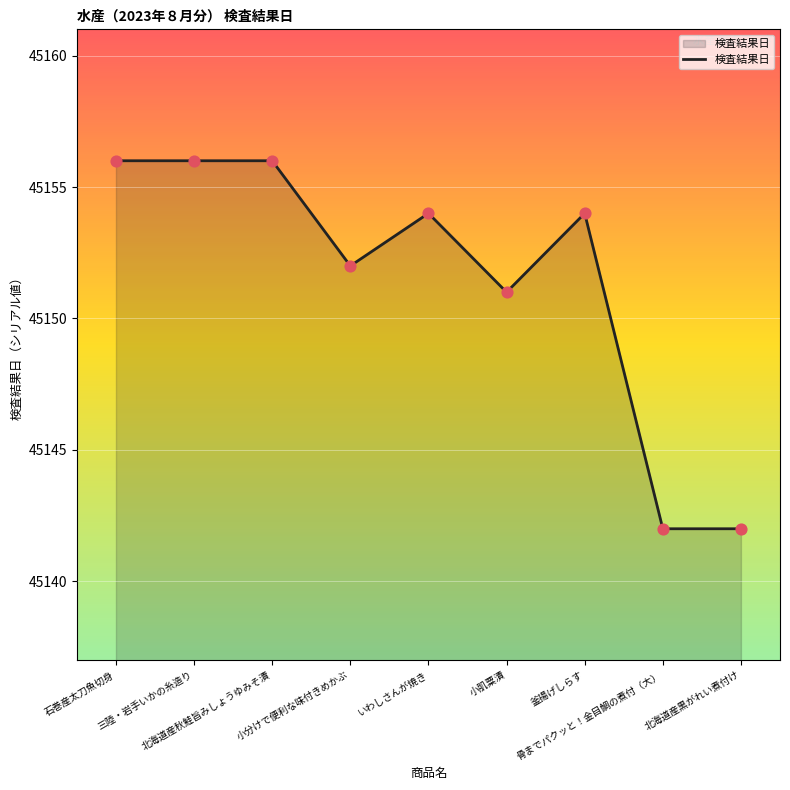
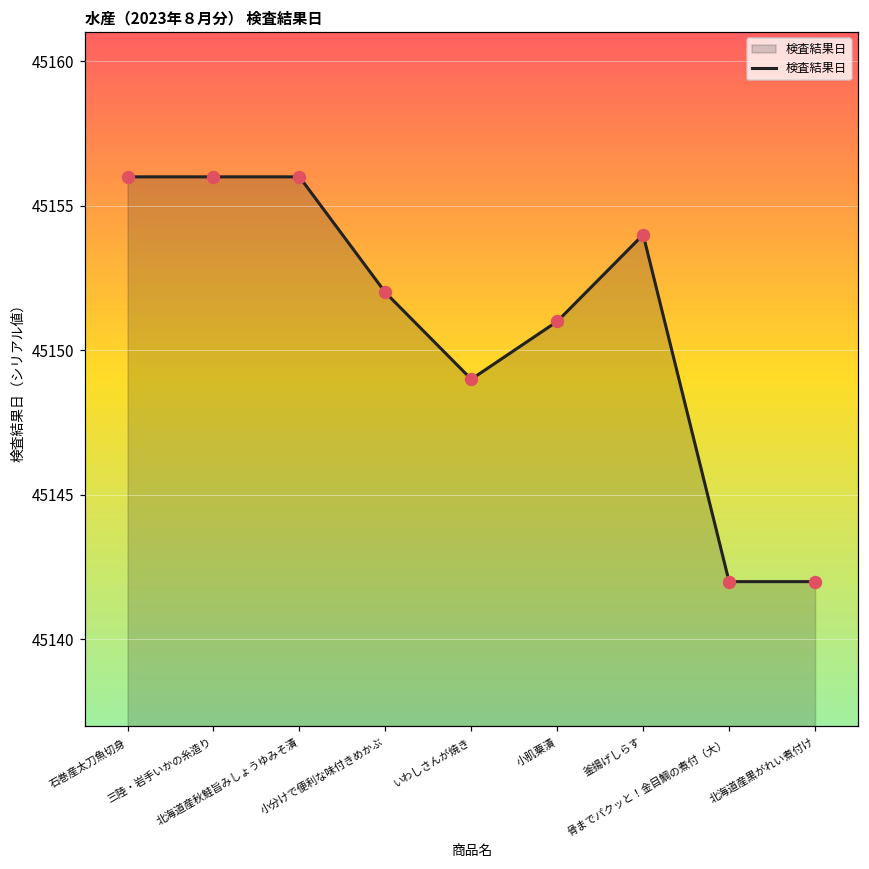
  {
    "石巻産太刀魚切身": 45156,
    "三陸・岩手いかの糸造り": 45156,
    "北海道産秋鮭旨みしょうゆみそ漬": 45156,
    "小分けで便利な味付きめかぶ": 45152,
-   "いわしさんが焼き": 45154,
+   "いわしさんが焼き": 45149,
    "小肌粟漬": 45151,
    "釜揚げしらす": 45154,
    "骨までパクッと！金目鯛の煮付（大）": 45142,
    "北海道産黒がれい煮付け": 45142
  }
